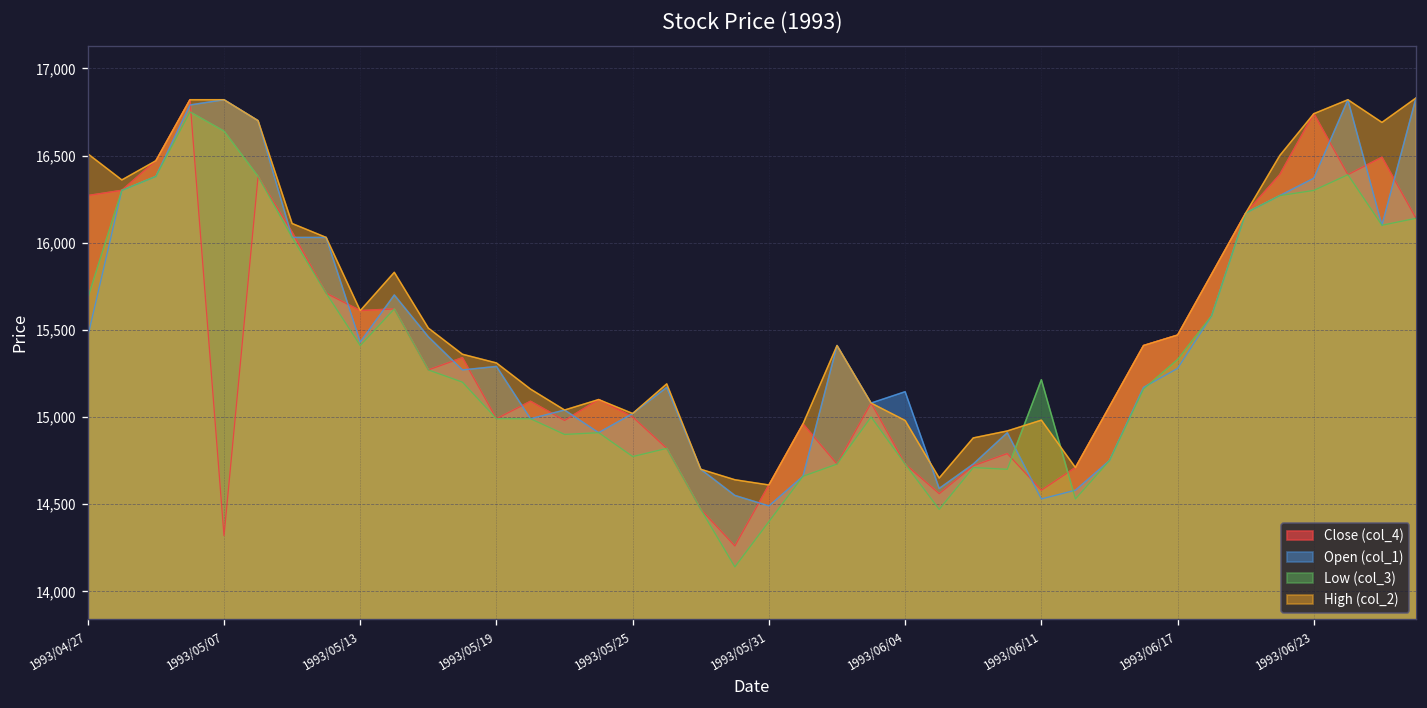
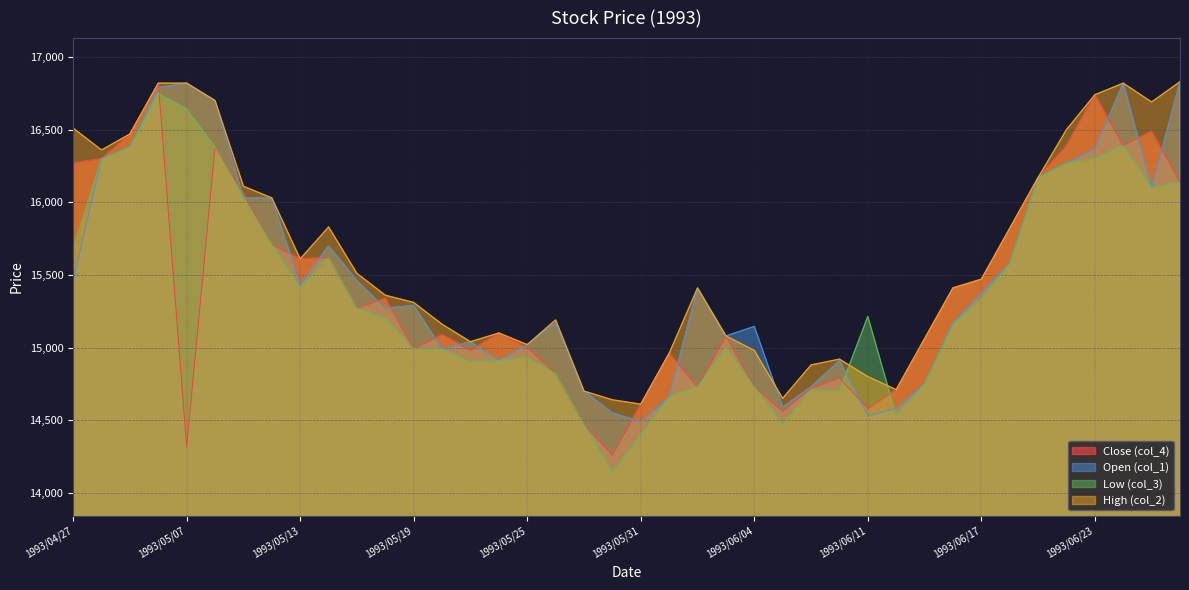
  {
    "Close (col_4)": {
      "1993/04/27": "16,270",
      "1993/05/07": "14,320",
      "1993/05/25": "15,000",
      "1993/06/11": "14,580"
    },
    "Open (col_1)": {
      "1993/04/27": "15,460",
      "1993/05/13": "15,430",
      "1993/05/19": "15,290",
      "1993/05/31": "14,490",
      "1993/06/04": "15,150",
      "1993/06/11": "14,530",
-     "1993/06/17": "15,280",
+     "1993/06/17": "15,380",
      "1993/06/23": "16,370"
    },
    "Low (col_3)": {
      "1993/04/27": "15,680",
      "1993/05/07": "16,640",
      "1993/05/13": "15,410",
-     "1993/05/25": "14,770",
+     "1993/05/25": "14,930",
      "1993/05/31": "14,400",
      "1993/06/11": "15,210",
      "1993/06/17": "15,330",
      "1993/06/23": "16,300"
    },
    "High (col_2)": {
      "1993/04/27": "16,510",
      "1993/05/19": "15,310",
      "1993/06/04": "14,980",
-     "1993/06/11": "14,980"
+     "1993/06/11": "14,800"
    }
  }
